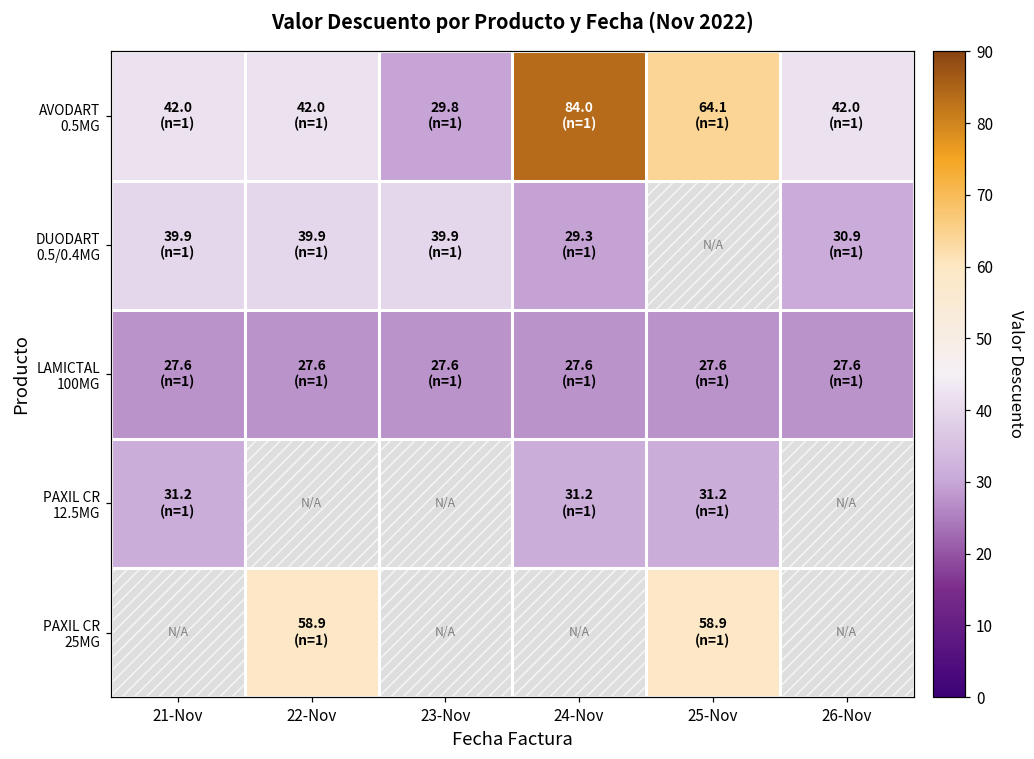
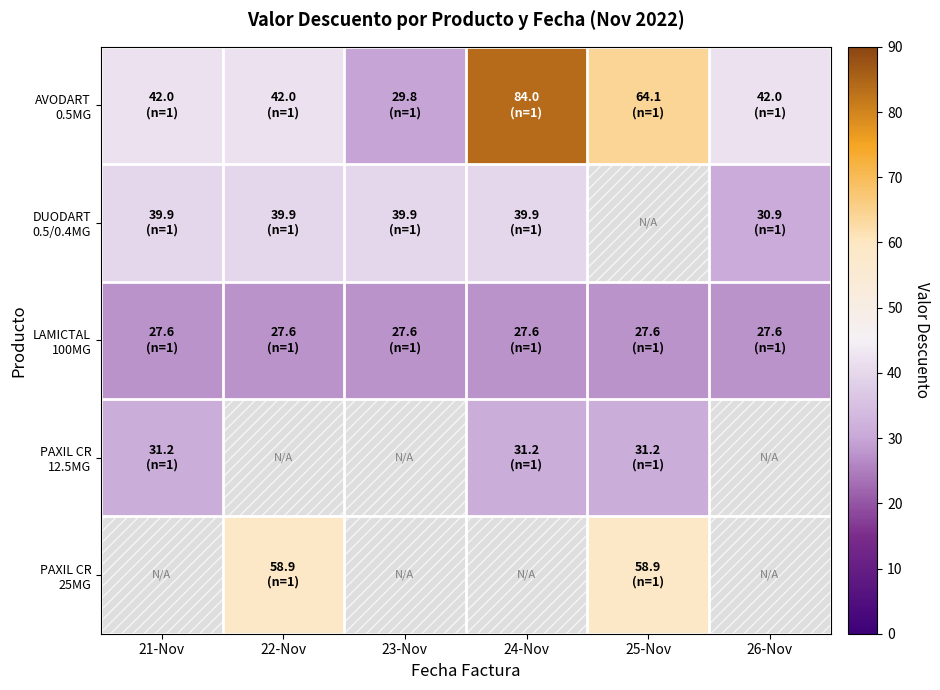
  {
    "DUODART 0.5/0.4MG": {
-     "24-Nov": 29.3
+     "24-Nov": 39.9
    }
  }
